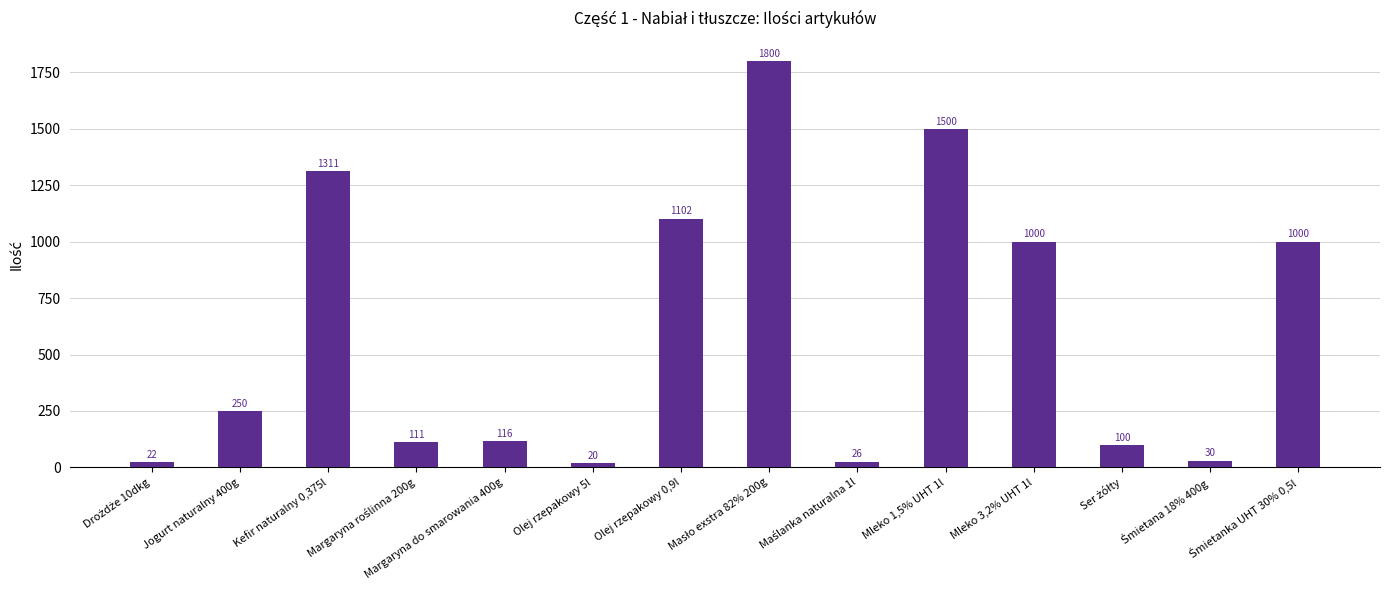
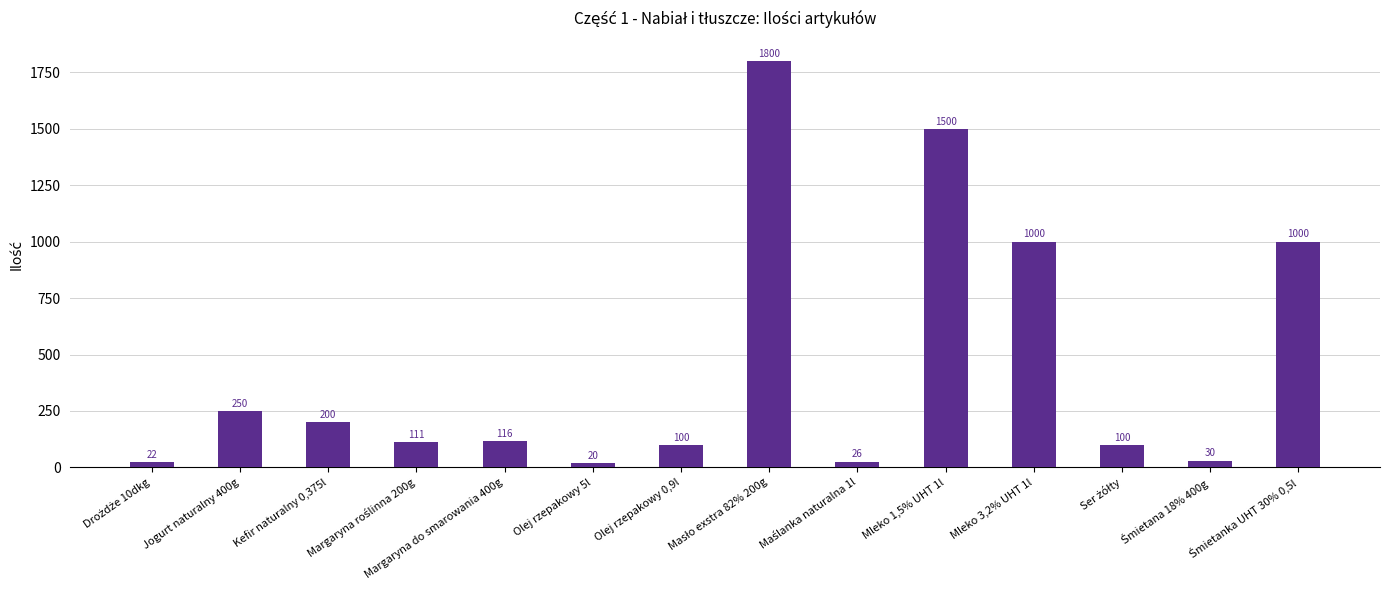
  {
    "Drożdże 10dkg": 22,
    "Jogurt naturalny 400g": 250,
-   "Kefir naturalny 0,375l": 1311,
+   "Kefir naturalny 0,375l": 200,
    "Margaryna roślinna 200g": 111,
    "Margaryna do smarowania 400g": 116,
    "Olej rzepakowy 5l": 20,
-   "Olej rzepakowy 0,9l": 1102,
+   "Olej rzepakowy 0,9l": 100,
    "Masło exstra 82% 200g": 1800,
    "Maślanka naturalna 1l": 26,
    "Mleko 1,5% UHT 1l": 1500,
    "Mleko 3,2% UHT 1l": 1000,
    "Ser żółty": 100,
    "Śmietana 18% 400g": 30,
    "Śmietanka UHT 30% 0,5l": 1000
  }
